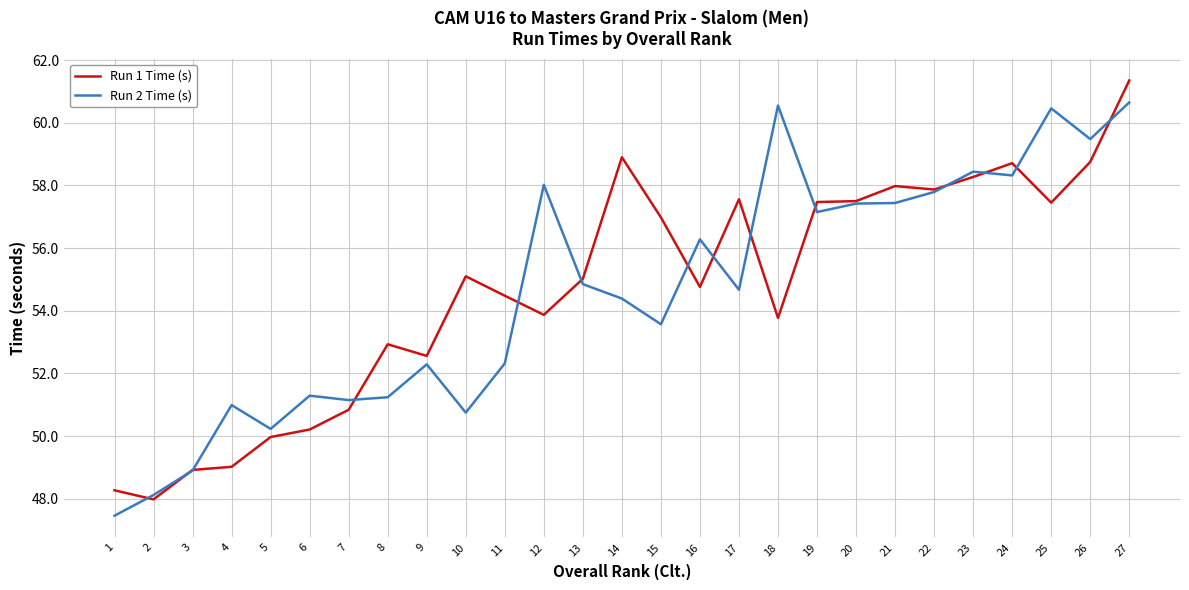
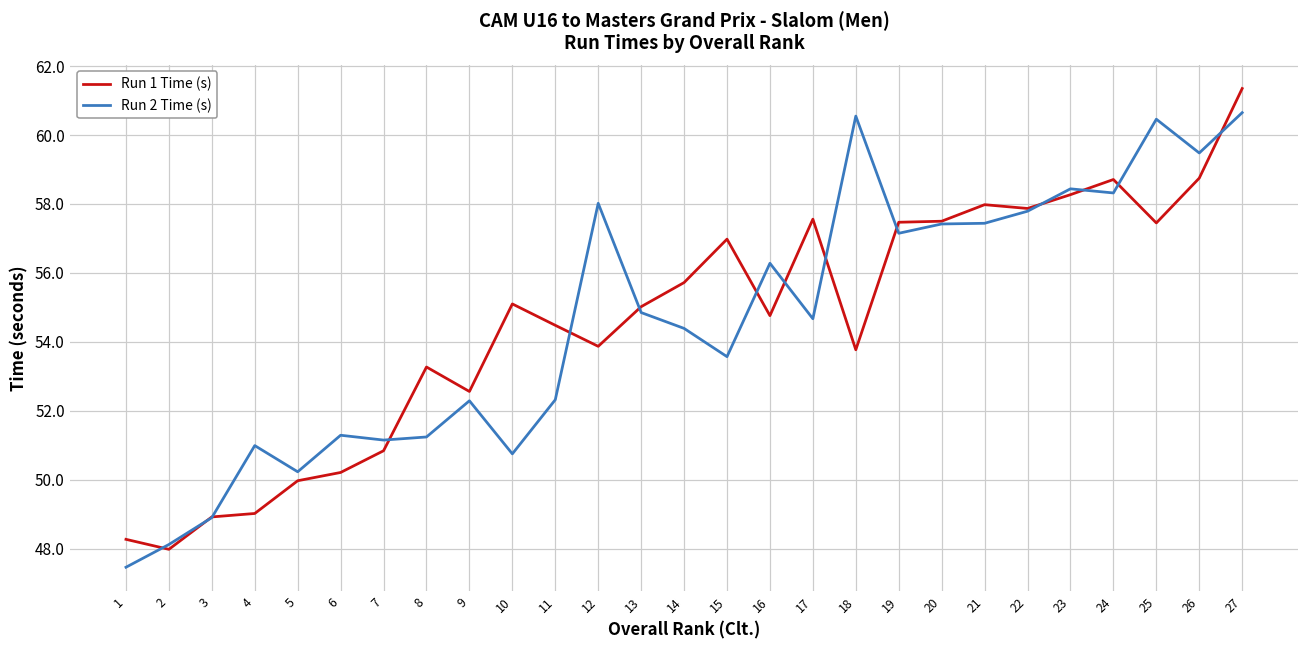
  {
    "Run 1 Time (s)": {
      "1": 48.3,
      "2": 48.0,
      "4": 49.0,
      "5": 50.0,
      "6": 50.2,
      "7": 50.8,
-     "8": 52.9,
+     "8": 53.3,
      "9": 52.6,
      "10": 55.1,
      "11": 54.5,
      "12": 53.9,
      "13": 55.0,
-     "14": 58.9,
+     "14": 55.7,
      "15": 57.0,
      "16": 54.8,
      "17": 57.6,
      "18": 53.8,
      "19": 57.5,
      "21": 58.0,
      "23": 58.3,
      "24": 58.7,
      "25": 57.5,
      "26": 58.8,
      "27": 61.4
    },
    "Run 2 Time (s)": {
      "1": 47.5,
      "2": 48.1,
      "4": 51.0,
      "5": 50.2,
      "6": 51.3,
      "7": 51.2,
      "8": 51.2,
      "9": 52.3,
      "10": 50.8,
      "11": 52.3,
      "12": 58.0,
      "13": 54.9,
      "14": 54.4,
      "15": 53.6,
      "16": 56.3,
      "17": 54.7,
      "18": 60.6,
      "19": 57.2,
      "21": 57.4,
      "23": 58.4,
      "24": 58.3,
      "25": 60.5,
      "26": 59.5,
      "27": 60.7
    }
  }
